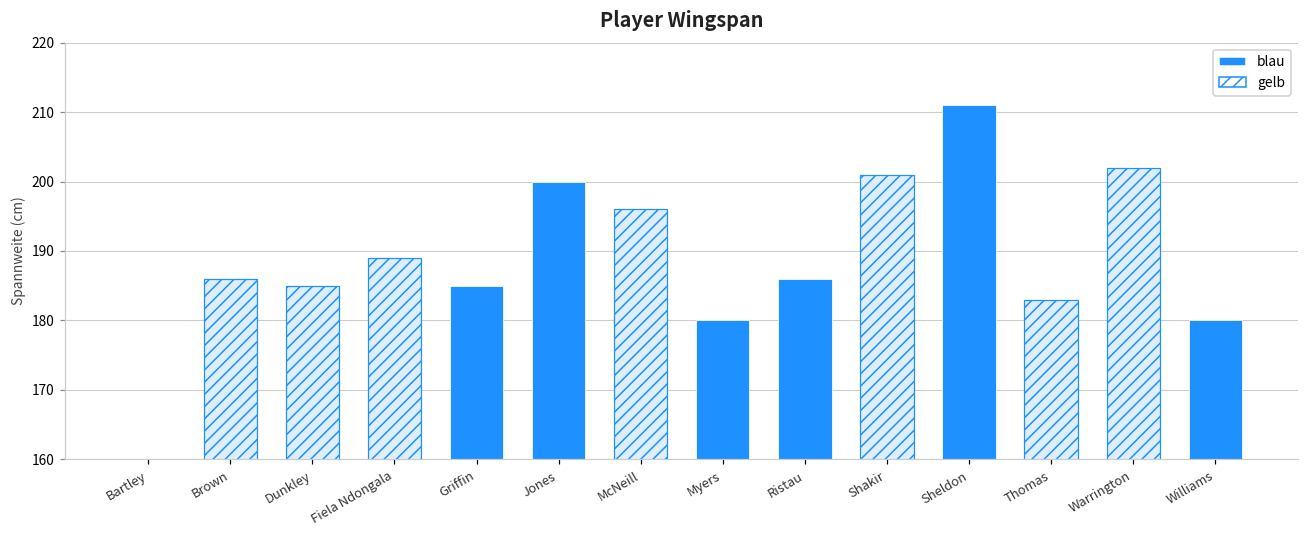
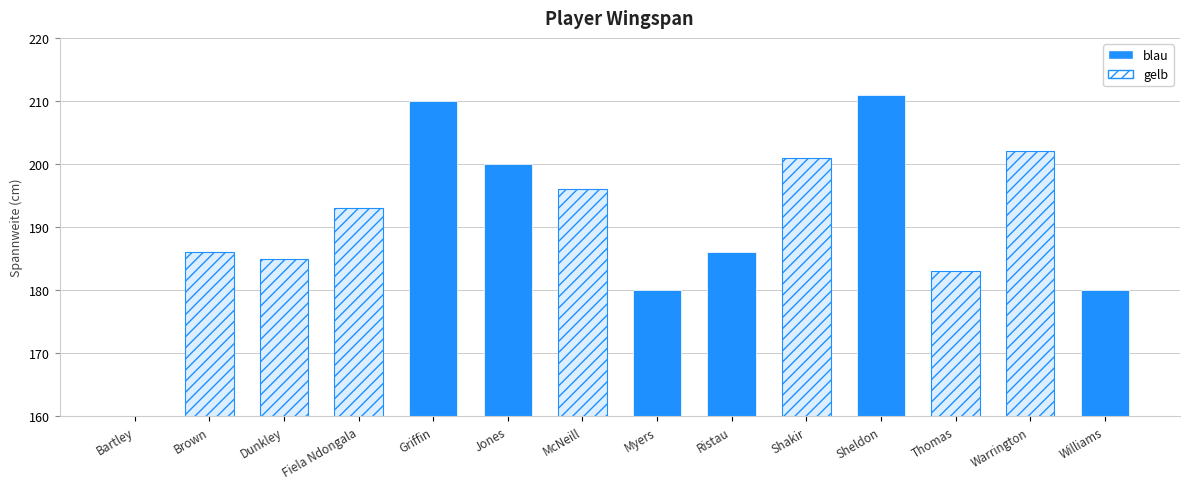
  {
    "Brown": 186,
    "Dunkley": 185,
-   "Fiela Ndongala": 189,
-   "Griffin": 185,
+   "Fiela Ndongala": 193,
+   "Griffin": 210,
    "Jones": 200,
    "McNeill": 196,
    "Myers": 180,
    "Ristau": 186,
    "Shakir": 201,
    "Sheldon": 211,
    "Thomas": 183,
    "Warrington": 202,
    "Williams": 180
  }
